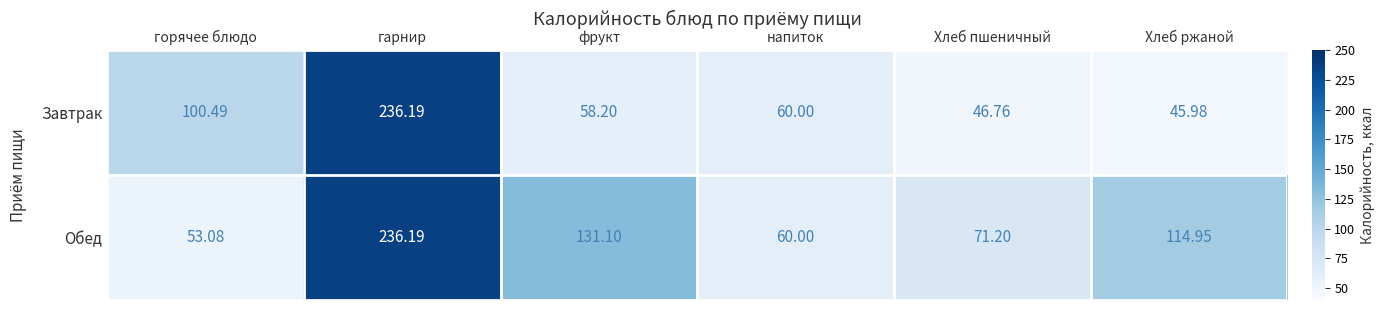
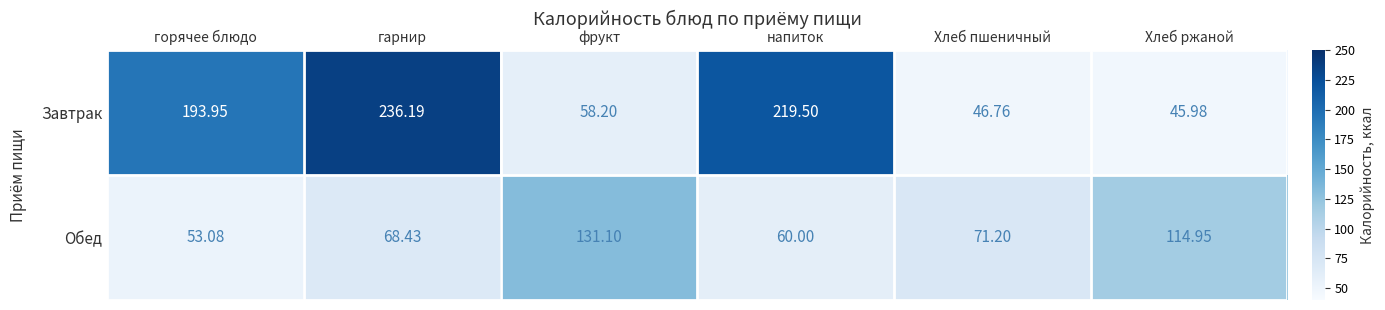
  {
    "Завтрак": {
-     "горячее блюдо": 100.49,
+     "горячее блюдо": 193.95,
      "гарнир": 236.19,
      "фрукт": 58.20,
-     "напиток": 60.00,
+     "напиток": 219.50,
      "Хлеб пшеничный": 46.76,
      "Хлеб ржаной": 45.98
    },
    "Обед": {
      "горячее блюдо": 53.08,
-     "гарнир": 236.19,
+     "гарнир": 68.43,
      "фрукт": 131.10,
      "напиток": 60.00,
      "Хлеб пшеничный": 71.20,
      "Хлеб ржаной": 114.95
    }
  }
